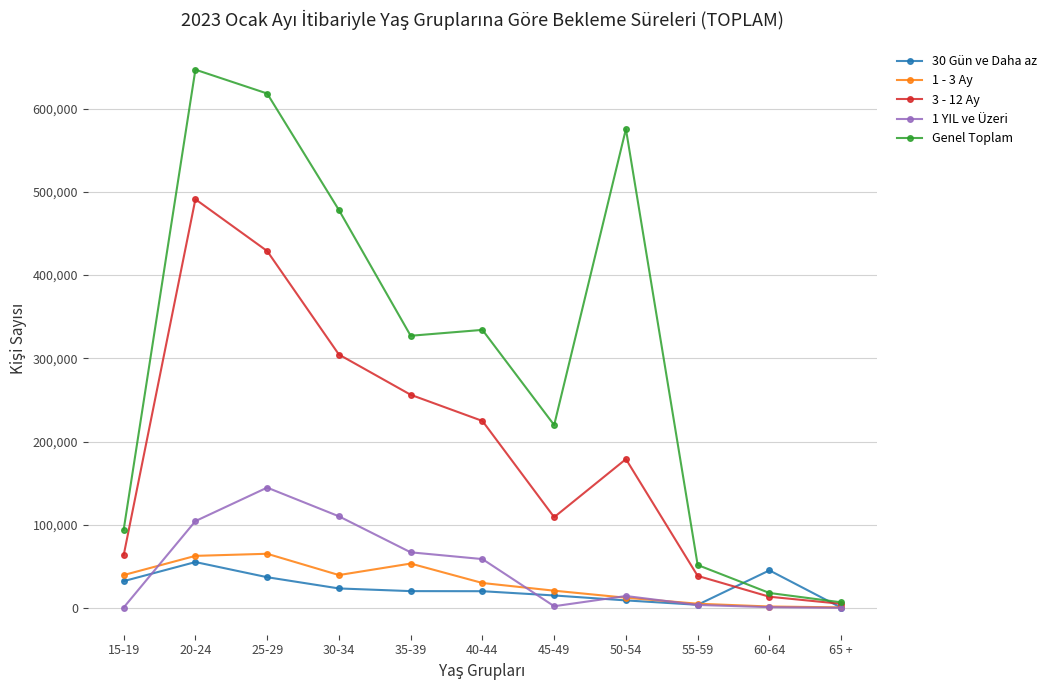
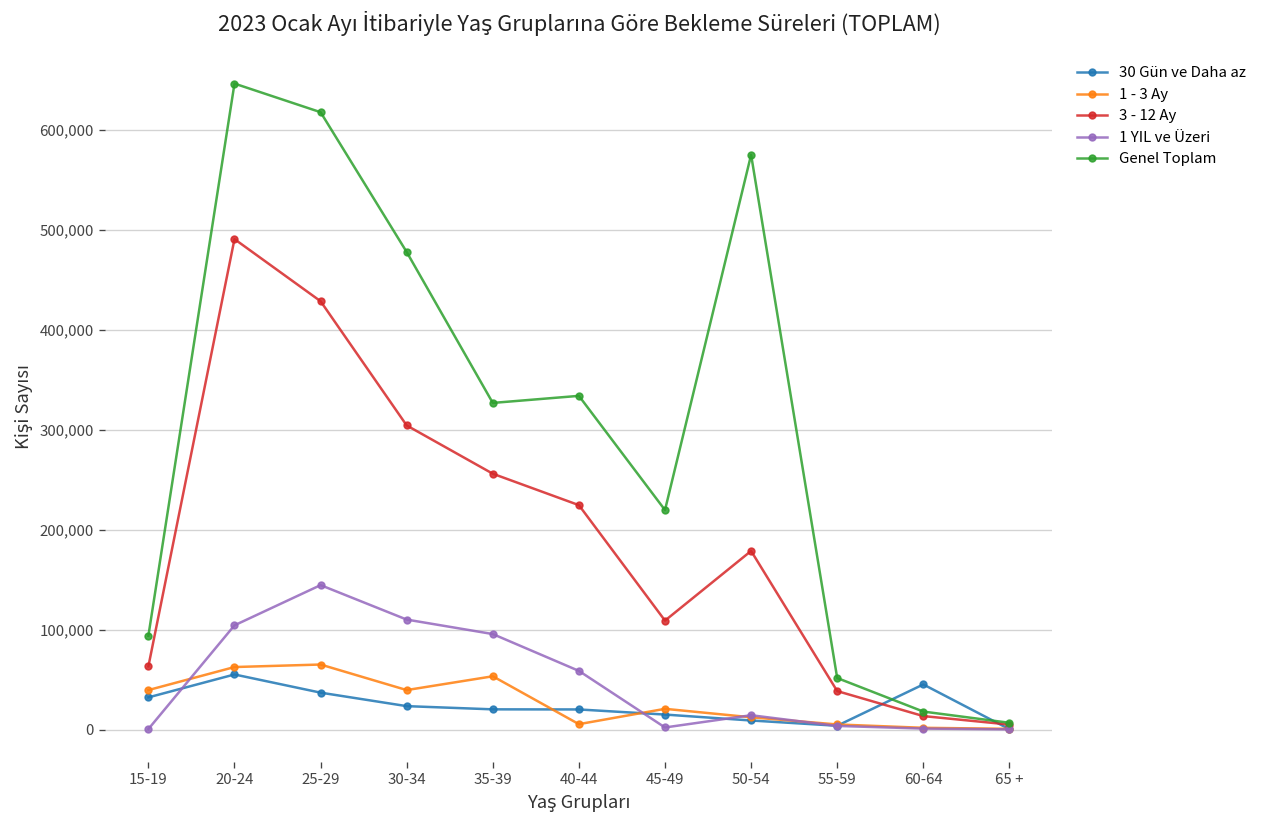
  {
    "30 Gün ve Daha az": {
      "15-19": "30,000",
      "20-24": "60,000",
      "25-29": "40,000",
      "30-34": "20,000",
      "35-39": "20,000",
      "40-44": "20,000",
      "45-49": "20,000",
      "50-54": "10,000",
      "60-64": "50,000"
    },
    "1 - 3 Ay": {
      "15-19": "40,000",
      "20-24": "60,000",
      "25-29": "70,000",
      "30-34": "40,000",
      "35-39": "50,000",
-     "40-44": "30,000",
+     "40-44": "10,000",
      "45-49": "20,000"
    },
    "3 - 12 Ay": {
      "15-19": "60,000",
      "20-24": "490,000",
      "25-29": "430,000",
      "30-34": "300,000",
      "35-39": "260,000",
      "40-44": "220,000",
      "45-49": "110,000",
      "50-54": "180,000",
      "55-59": "40,000",
      "60-64": "10,000"
    },
    "1 YIL ve Üzeri": {
      "15-19": "0",
      "20-24": "100,000",
      "25-29": "140,000",
      "30-34": "110,000",
-     "35-39": "70,000",
+     "35-39": "100,000",
      "40-44": "60,000",
      "45-49": "0"
    },
    "Genel Toplam": {
      "15-19": "90,000",
      "20-24": "650,000",
      "25-29": "620,000",
      "30-34": "480,000",
      "35-39": "330,000",
      "40-44": "330,000",
      "45-49": "220,000",
      "50-54": "580,000",
      "55-59": "50,000",
      "60-64": "20,000"
    }
  }
